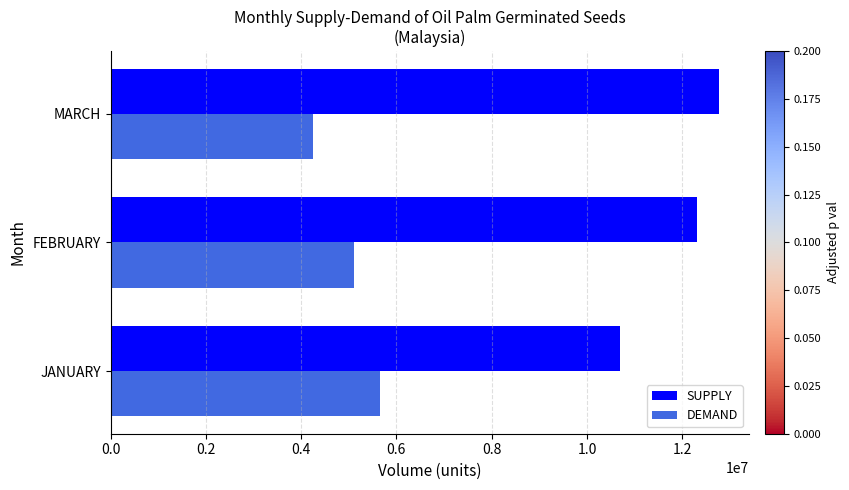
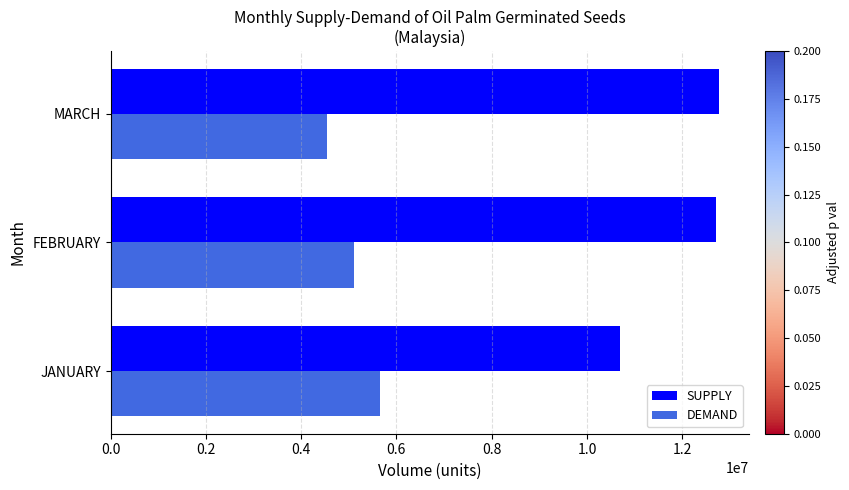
  {
    "SUPPLY": {
      "MARCH": 12800000,
-     "FEBRUARY": 12300000,
+     "FEBRUARY": 12700000,
      "JANUARY": 10700000
    },
    "DEMAND": {
-     "MARCH": 4200000,
+     "MARCH": 4500000,
      "FEBRUARY": 5100000,
      "JANUARY": 5700000
    }
  }
